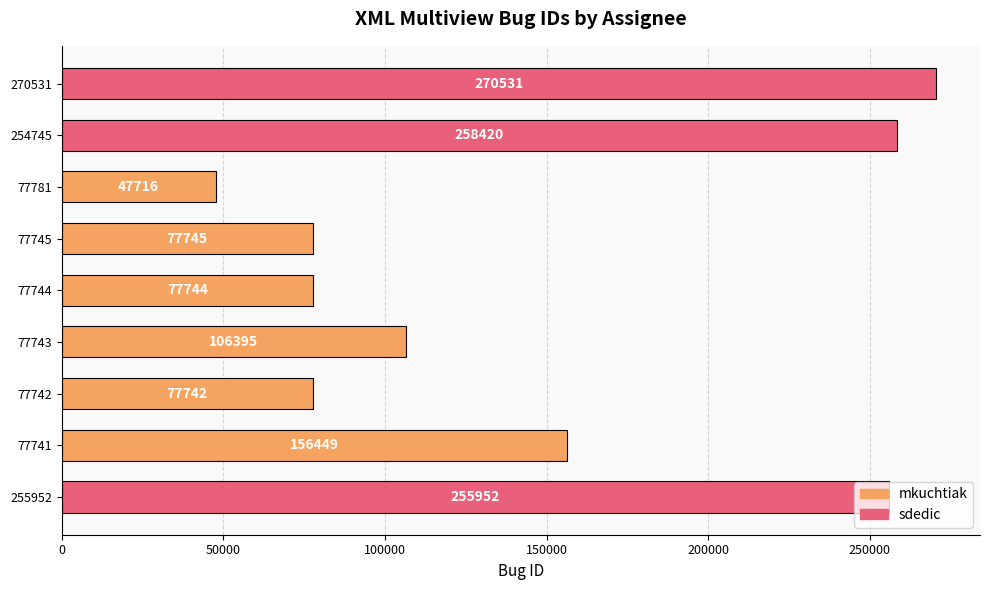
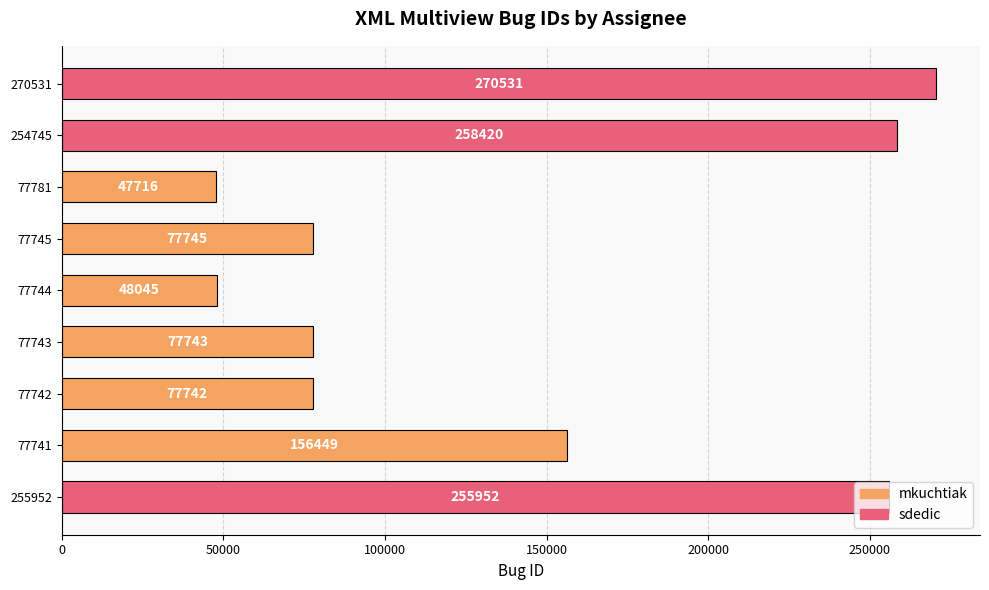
  {
    "270531": 270531,
    "254745": 258420,
    "77781": 47716,
    "77745": 77745,
-   "77744": 77744,
-   "77743": 106395,
+   "77744": 48045,
+   "77743": 77743,
    "77742": 77742,
    "77741": 156449
  }
